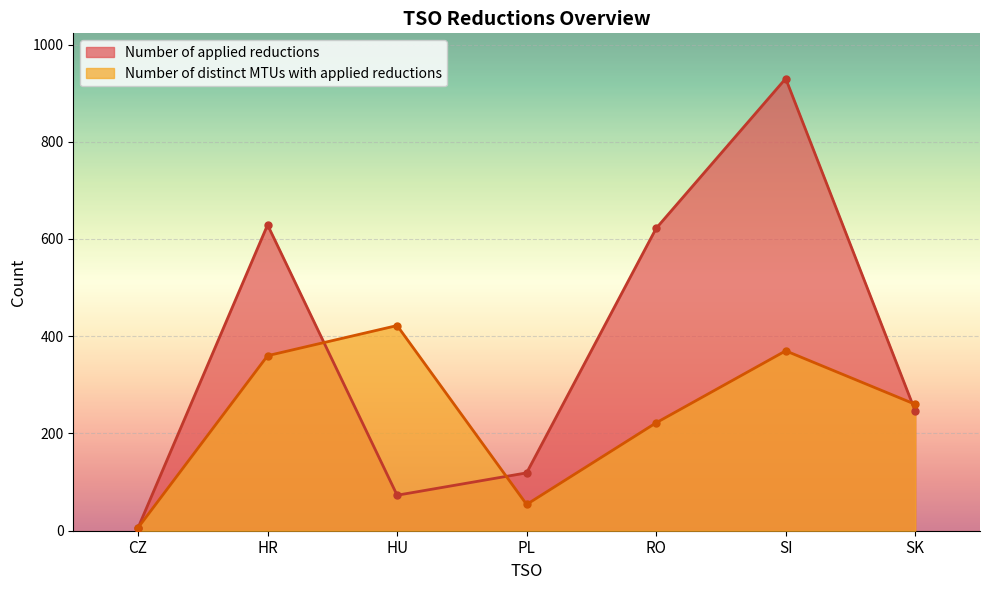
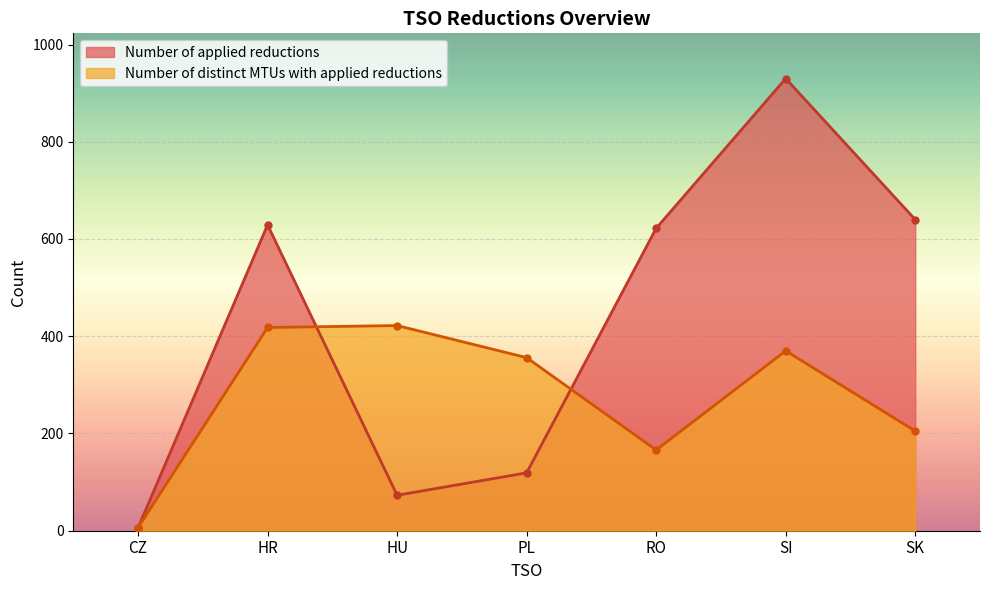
  {
    "Number of applied reductions": {
      "HR": 630,
      "HU": 70,
      "PL": 120,
      "RO": 620,
      "SI": 930,
-     "SK": 250
+     "SK": 640
    },
    "Number of distinct MTUs with applied reductions": {
-     "HR": 360,
+     "HR": 420,
      "HU": 420,
-     "PL": 50,
-     "RO": 220,
+     "PL": 360,
+     "RO": 170,
      "SI": 370,
-     "SK": 260
+     "SK": 210
    }
  }
